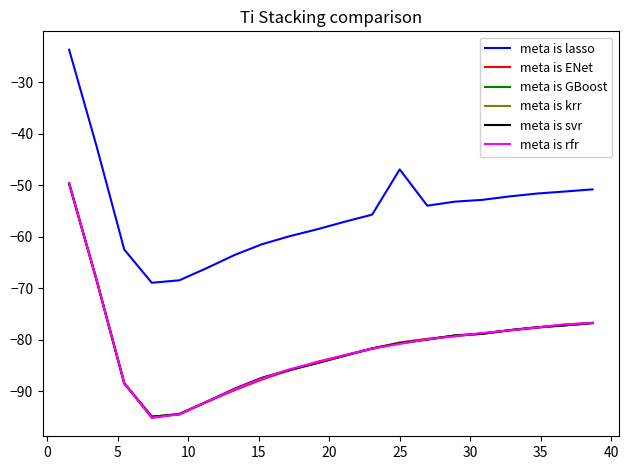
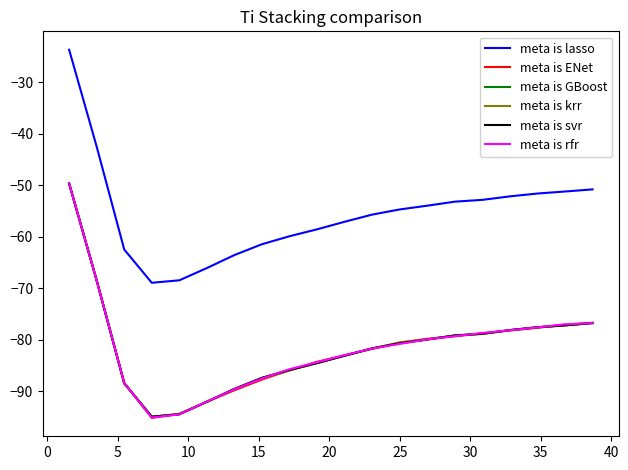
  {
    "meta is lasso": {
-     "25": -47
+     "25": -55
    }
  }
